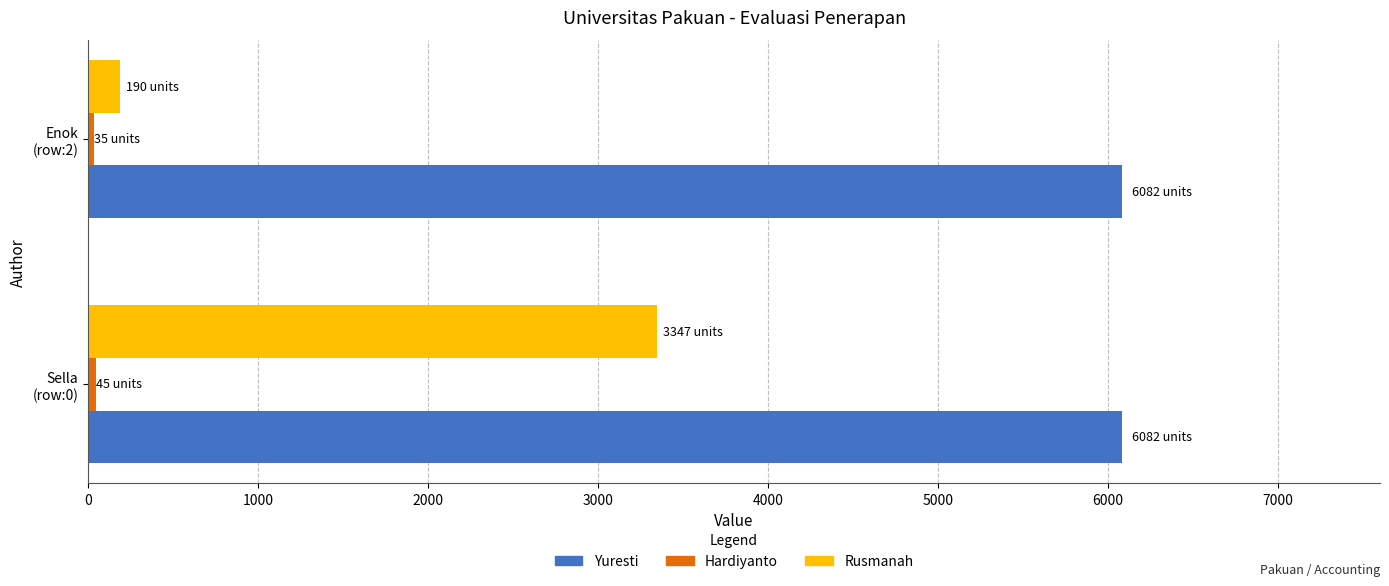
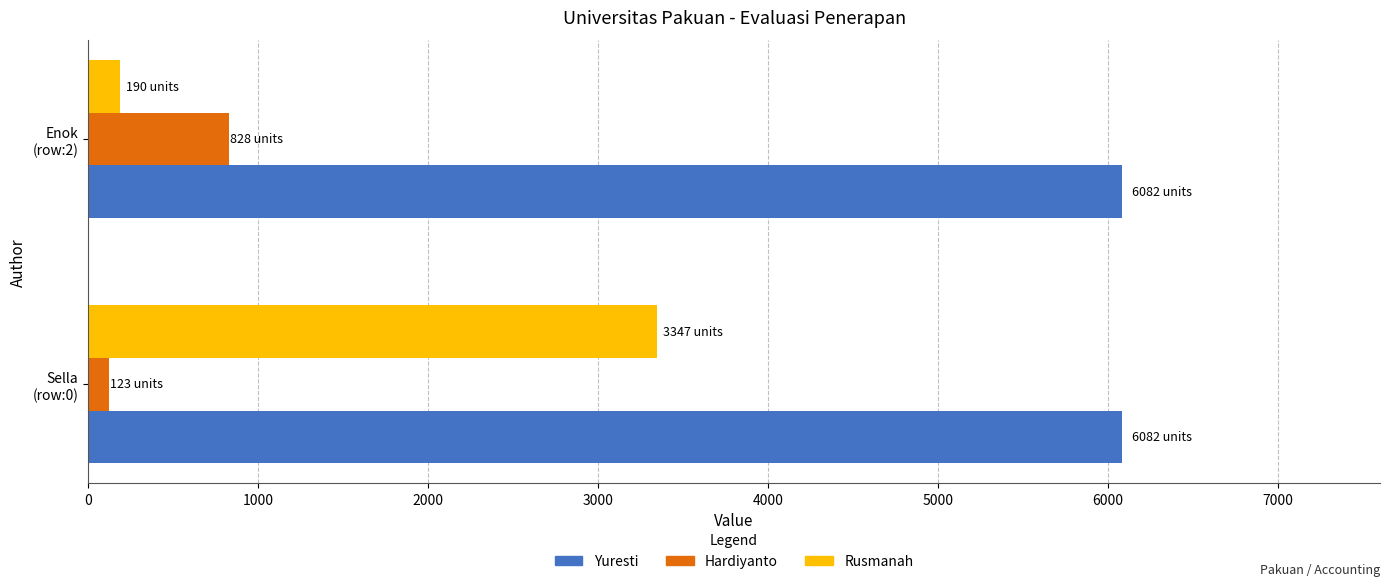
  {
    "Yuresti": {
      "Enok (row:2)": 6082,
      "Sella (row:0)": 6082
    },
    "Hardiyanto": {
-     "Enok (row:2)": 35,
-     "Sella (row:0)": 45
+     "Enok (row:2)": 828,
+     "Sella (row:0)": 123
    },
    "Rusmanah": {
      "Enok (row:2)": 190,
      "Sella (row:0)": 3347
    }
  }
